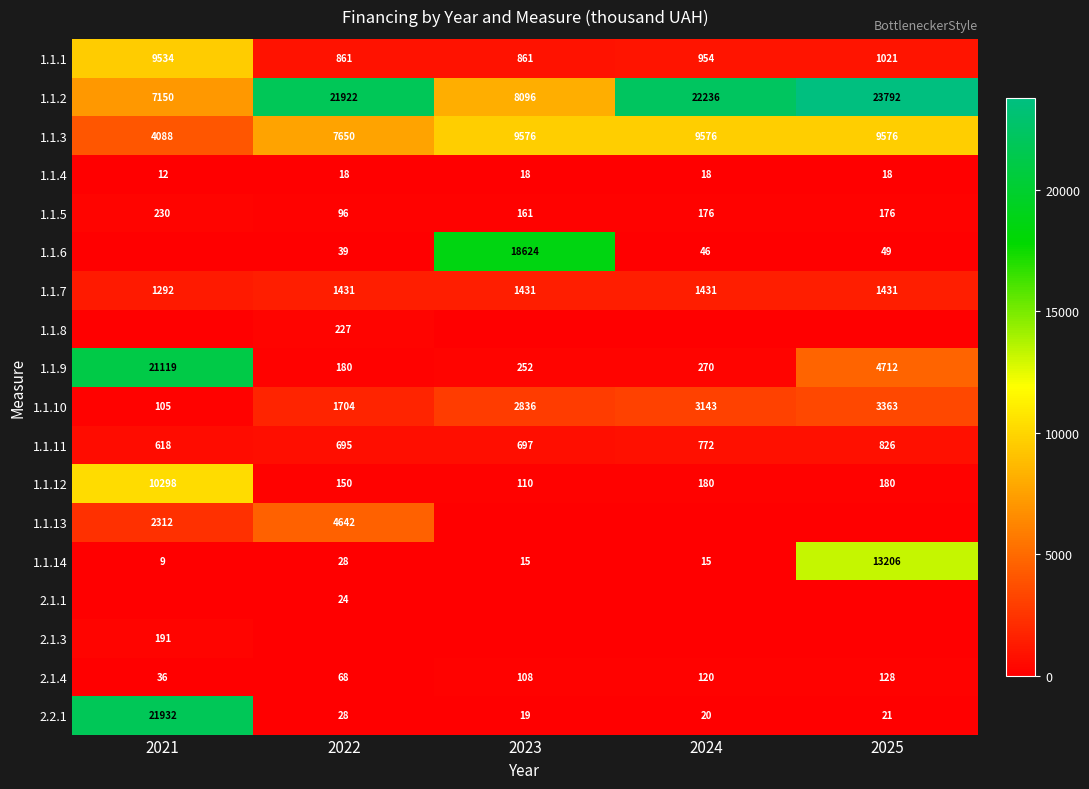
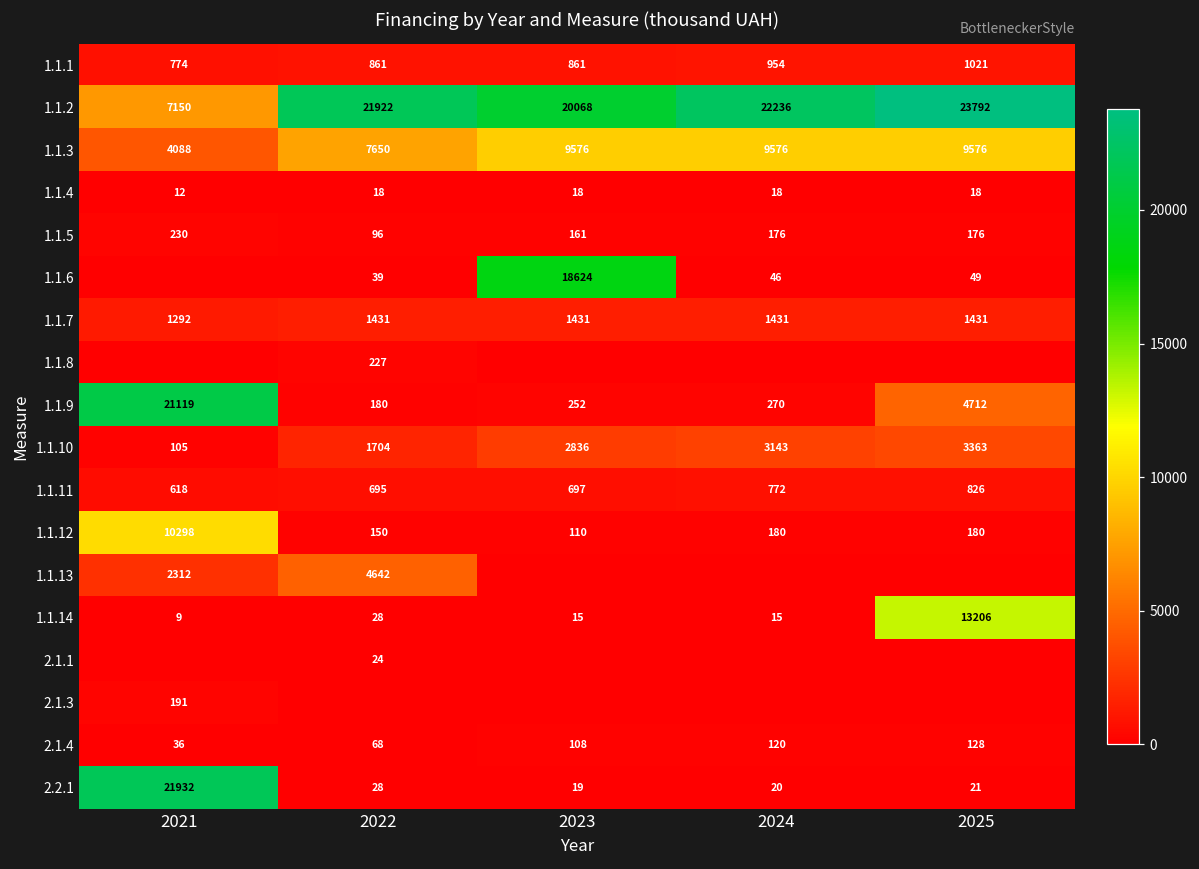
  {
    "1.1.1": {
-     "2021": 9534,
+     "2021": 774,
      "2022": 861,
      "2023": 861,
      "2024": 954,
      "2025": 1021
    },
    "1.1.2": {
      "2021": 7150,
      "2022": 21922,
-     "2023": 8096,
+     "2023": 20068,
      "2024": 22236,
      "2025": 23792
    },
    "1.1.3": {
      "2021": 4088,
      "2022": 7650,
      "2023": 9576,
      "2024": 9576,
      "2025": 9576
    },
    "1.1.4": {
      "2021": 12,
      "2022": 18,
      "2023": 18,
      "2024": 18,
      "2025": 18
    },
    "1.1.5": {
      "2021": 230,
      "2022": 96,
      "2023": 161,
      "2024": 176,
      "2025": 176
    },
    "1.1.6": {
      "2022": 39,
      "2023": 18624,
      "2024": 46,
      "2025": 49
    },
    "1.1.7": {
      "2021": 1292,
      "2022": 1431,
      "2023": 1431,
      "2024": 1431,
      "2025": 1431
    },
    "1.1.8": {
      "2022": 227
    },
    "1.1.9": {
      "2021": 21119,
      "2022": 180,
      "2023": 252,
      "2024": 270,
      "2025": 4712
    },
    "1.1.10": {
      "2021": 105,
      "2022": 1704,
      "2023": 2836,
      "2024": 3143,
      "2025": 3363
    },
    "1.1.11": {
      "2021": 618,
      "2022": 695,
      "2023": 697,
      "2024": 772,
      "2025": 826
    },
    "1.1.12": {
      "2021": 10298,
      "2022": 150,
      "2023": 110,
      "2024": 180,
      "2025": 180
    },
    "1.1.13": {
      "2021": 2312,
      "2022": 4642
    },
    "1.1.14": {
      "2021": 9,
      "2022": 28,
      "2023": 15,
      "2024": 15,
      "2025": 13206
    },
    "2.1.1": {
      "2022": 24
    },
    "2.1.3": {
      "2021": 191
    },
    "2.1.4": {
      "2021": 36,
      "2022": 68,
      "2023": 108,
      "2024": 120,
      "2025": 128
    },
    "2.2.1": {
      "2021": 21932,
      "2022": 28,
      "2023": 19,
      "2024": 20,
      "2025": 21
    }
  }
